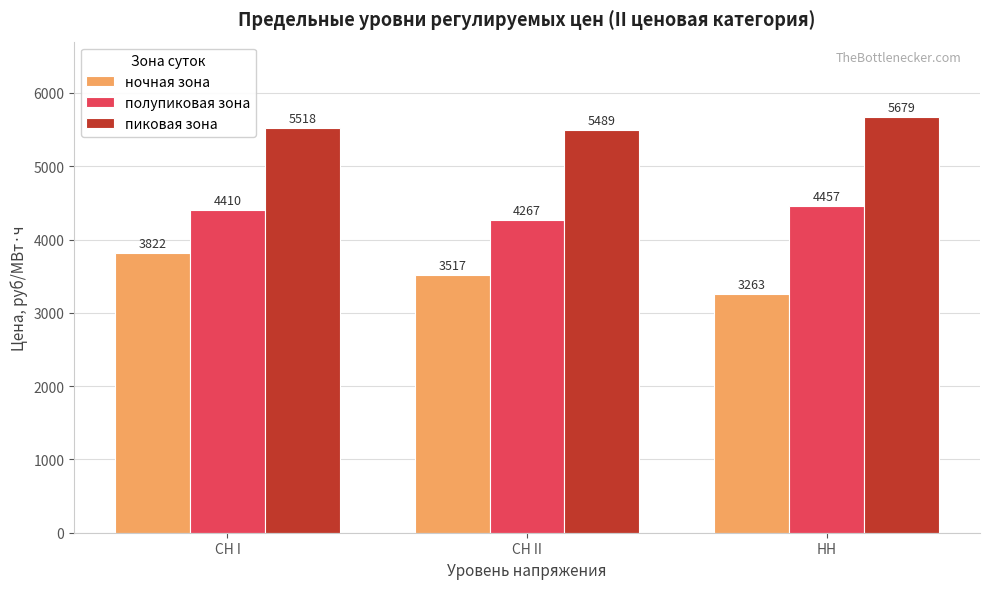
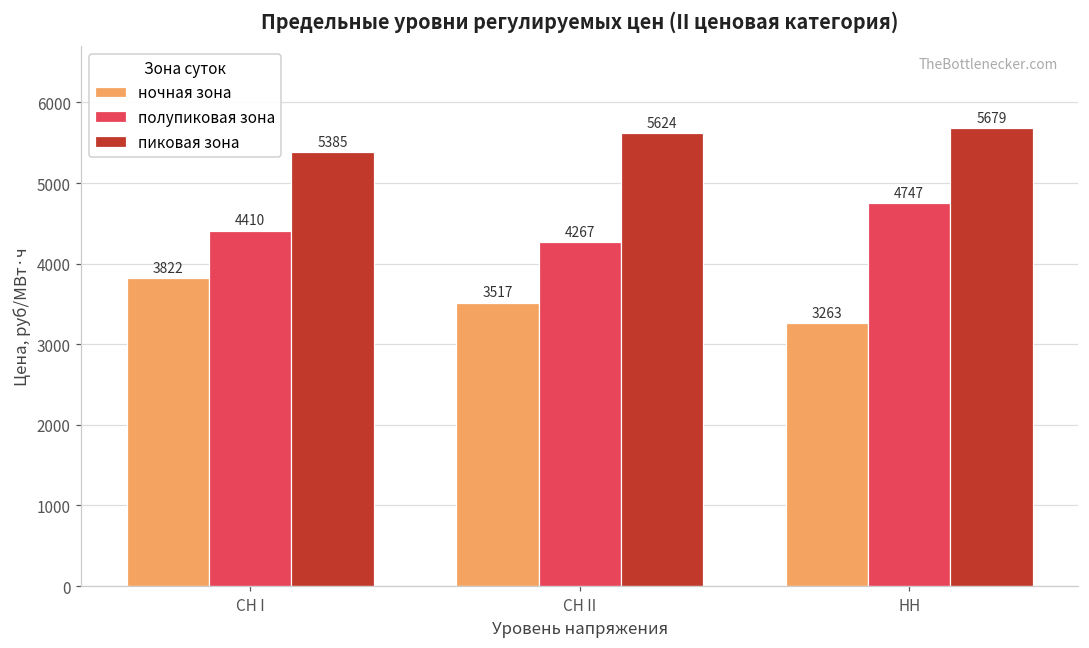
  {
    "ночная зона": {
      "СН I": 3822,
      "СН II": 3517,
      "НН": 3263
    },
    "полупиковая зона": {
      "СН I": 4410,
      "СН II": 4267,
-     "НН": 4457
+     "НН": 4747
    },
    "пиковая зона": {
-     "СН I": 5518,
-     "СН II": 5489,
+     "СН I": 5385,
+     "СН II": 5624,
      "НН": 5679
    }
  }
